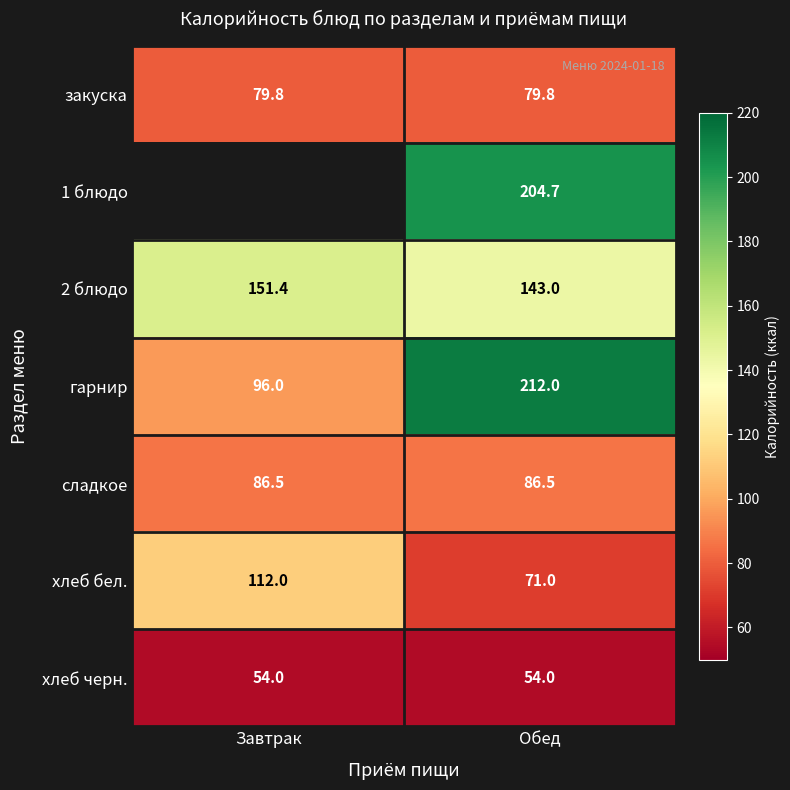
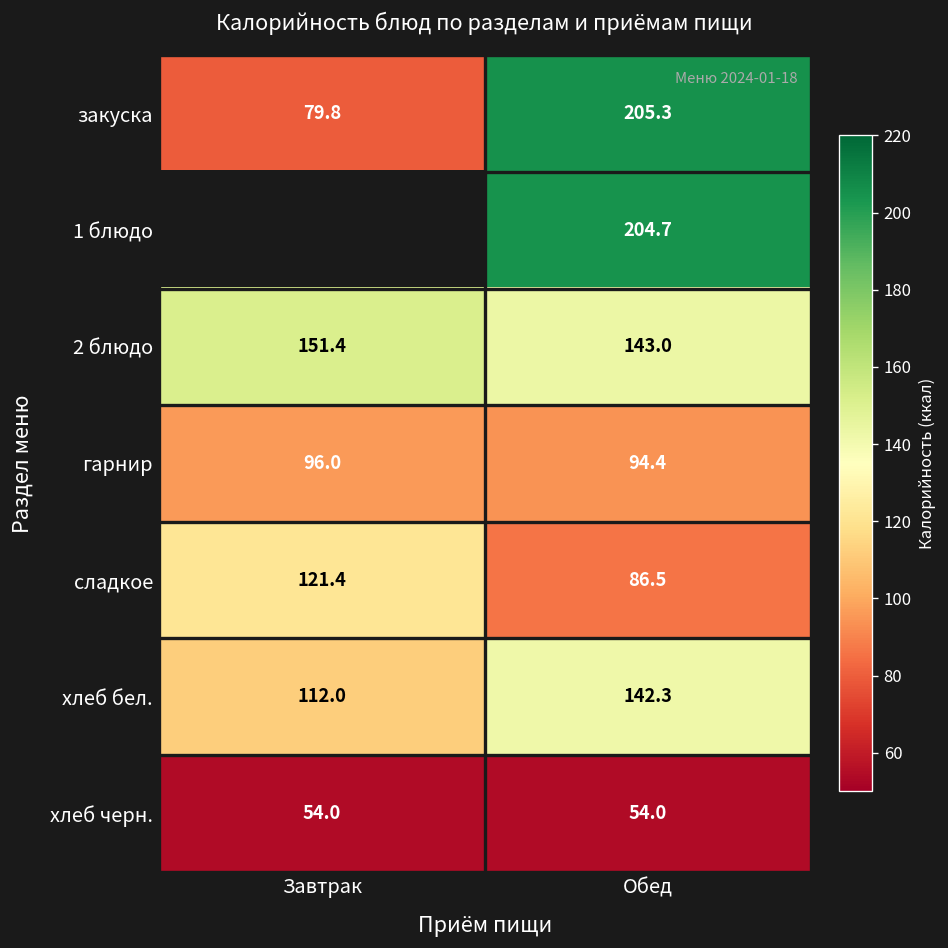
  {
    "закуска": {
      "Завтрак": 79.8,
-     "Обед": 79.8
+     "Обед": 205.3
    },
    "1 блюдо": {
      "Обед": 204.7
    },
    "2 блюдо": {
      "Завтрак": 151.4,
      "Обед": 143.0
    },
    "гарнир": {
      "Завтрак": 96.0,
-     "Обед": 212.0
+     "Обед": 94.4
    },
    "сладкое": {
-     "Завтрак": 86.5,
+     "Завтрак": 121.4,
      "Обед": 86.5
    },
    "хлеб бел.": {
      "Завтрак": 112.0,
-     "Обед": 71.0
+     "Обед": 142.3
    },
    "хлеб черн.": {
      "Завтрак": 54.0,
      "Обед": 54.0
    }
  }
